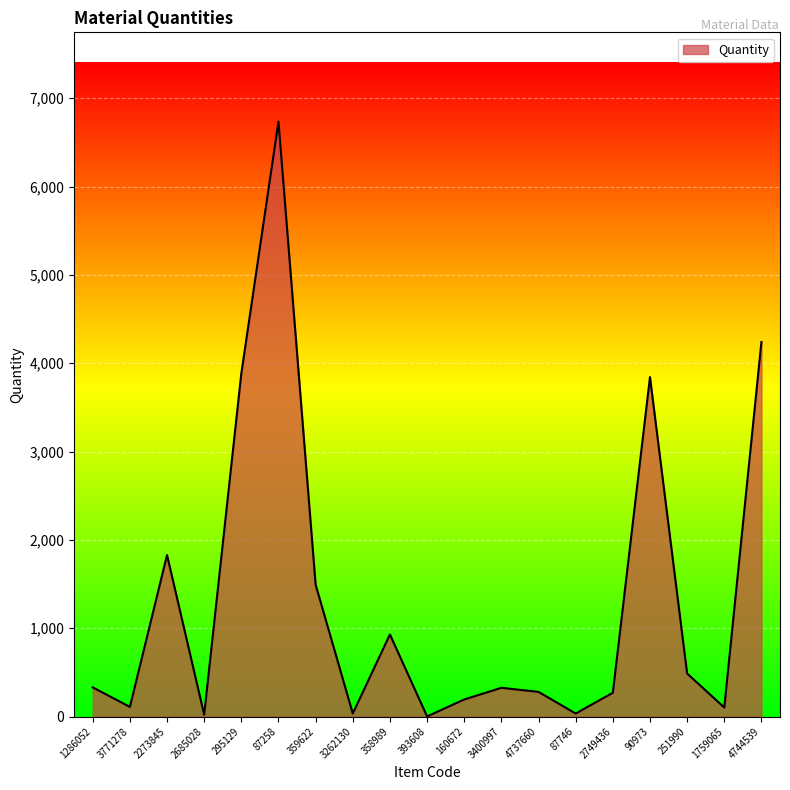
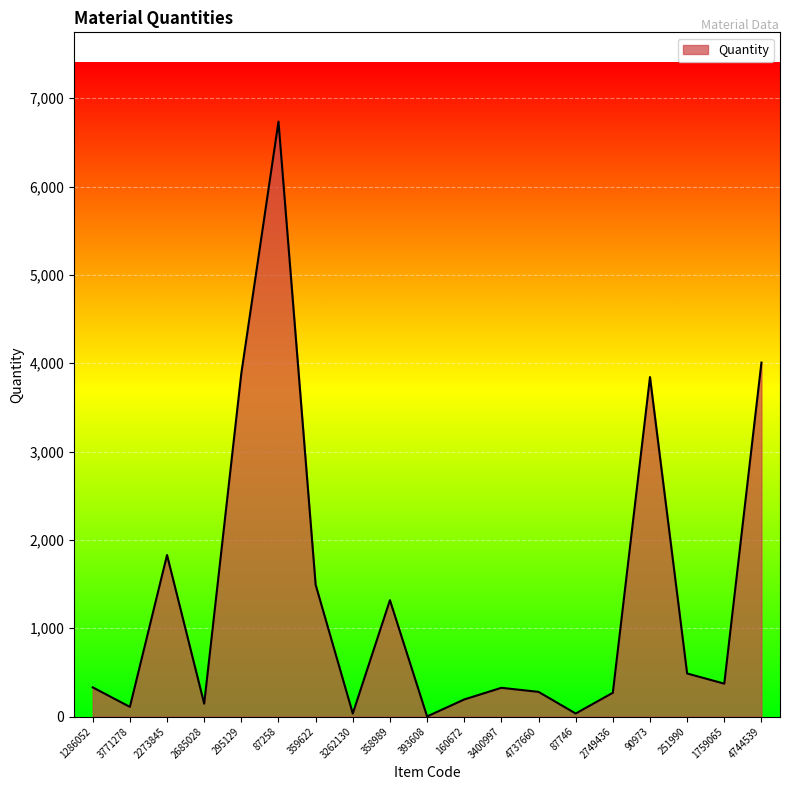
  {
    "1286052": "300",
    "3771278": "100",
    "2273845": "1,800",
-   "2685028": "0",
+   "2685028": "100",
    "295129": "3,900",
    "87258": "6,700",
    "359622": "1,500",
    "3262130": "0",
-   "358989": "900",
+   "358989": "1,300",
    "393608": "0",
    "160672": "200",
    "3400997": "300",
    "4737660": "300",
    "87746": "0",
    "2749436": "300",
    "90973": "3,800",
    "251990": "500",
-   "1759065": "100",
-   "4744539": "4,200"
+   "1759065": "400",
+   "4744539": "4,000"
  }
